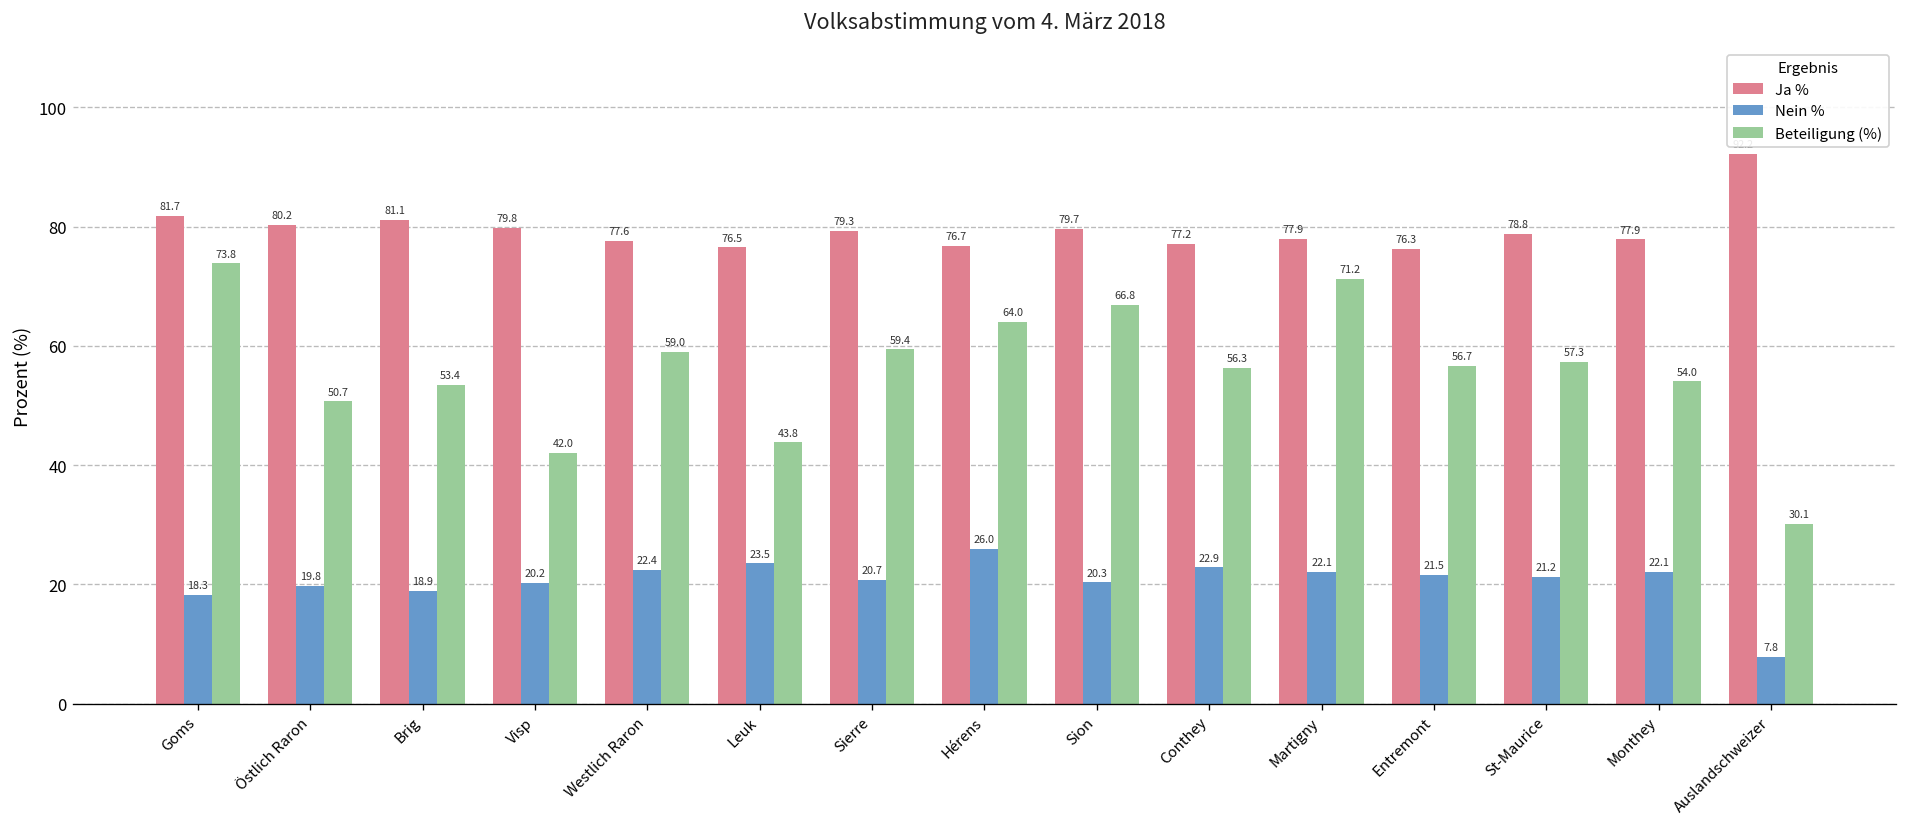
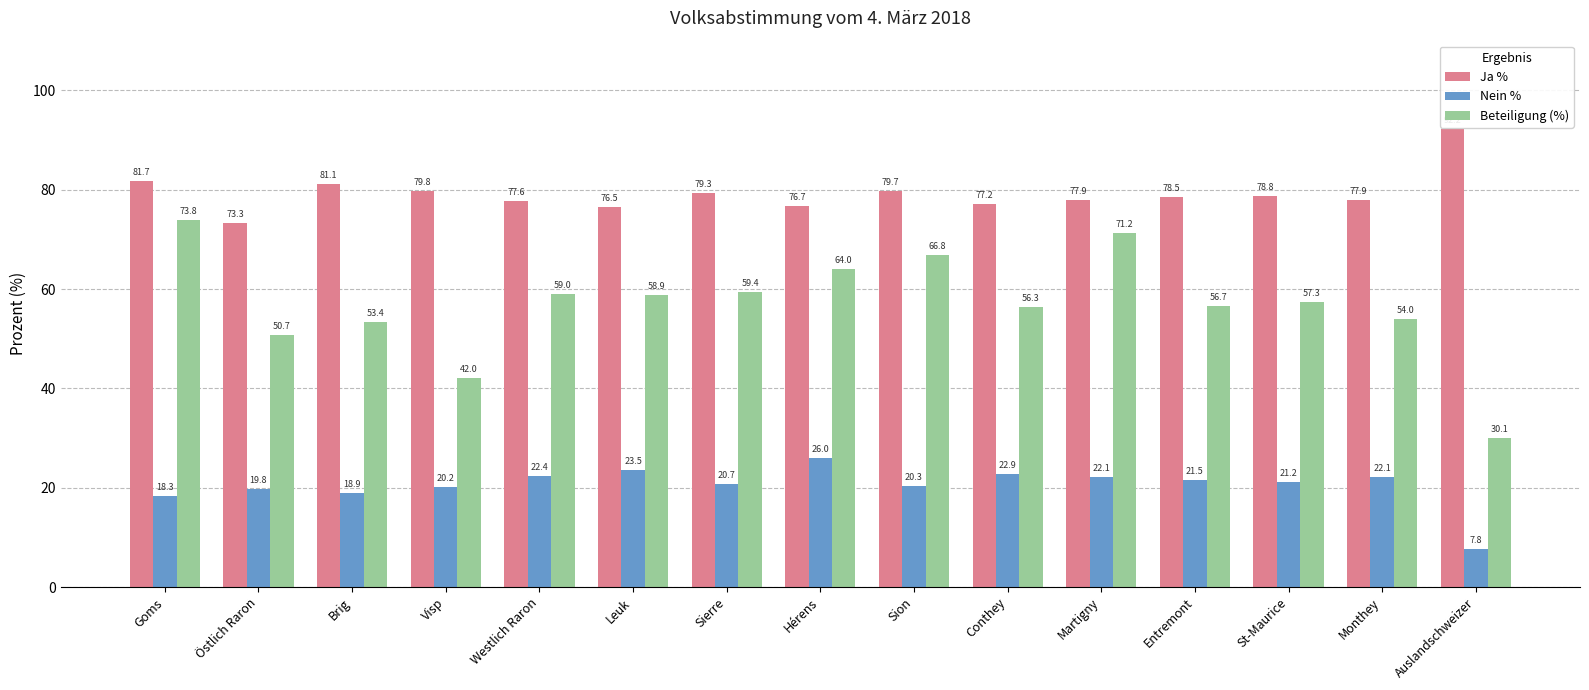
  {
    "Ja %": {
      "Goms": 81.7,
-     "Östlich Raron": 80.2,
+     "Östlich Raron": 73.3,
      "Brig": 81.1,
      "Visp": 79.8,
      "Westlich Raron": 77.6,
      "Leuk": 76.5,
      "Sierre": 79.3,
      "Hérens": 76.7,
      "Sion": 79.7,
      "Conthey": 77.2,
      "Martigny": 77.9,
-     "Entremont": 76.3,
+     "Entremont": 78.5,
      "St-Maurice": 78.8,
      "Monthey": 77.9
    },
    "Nein %": {
      "Goms": 18.3,
      "Östlich Raron": 19.8,
      "Brig": 18.9,
      "Visp": 20.2,
      "Westlich Raron": 22.4,
      "Leuk": 23.5,
      "Sierre": 20.7,
      "Hérens": 26.0,
      "Sion": 20.3,
      "Conthey": 22.9,
      "Martigny": 22.1,
      "Entremont": 21.5,
      "St-Maurice": 21.2,
      "Monthey": 22.1,
      "Auslandschweizer": 7.8
    },
    "Beteiligung (%)": {
      "Goms": 73.8,
      "Östlich Raron": 50.7,
      "Brig": 53.4,
      "Visp": 42.0,
      "Westlich Raron": 59.0,
-     "Leuk": 43.8,
+     "Leuk": 58.9,
      "Sierre": 59.4,
      "Hérens": 64.0,
      "Sion": 66.8,
      "Conthey": 56.3,
      "Martigny": 71.2,
      "Entremont": 56.7,
      "St-Maurice": 57.3,
      "Monthey": 54.0,
      "Auslandschweizer": 30.1
    }
  }
